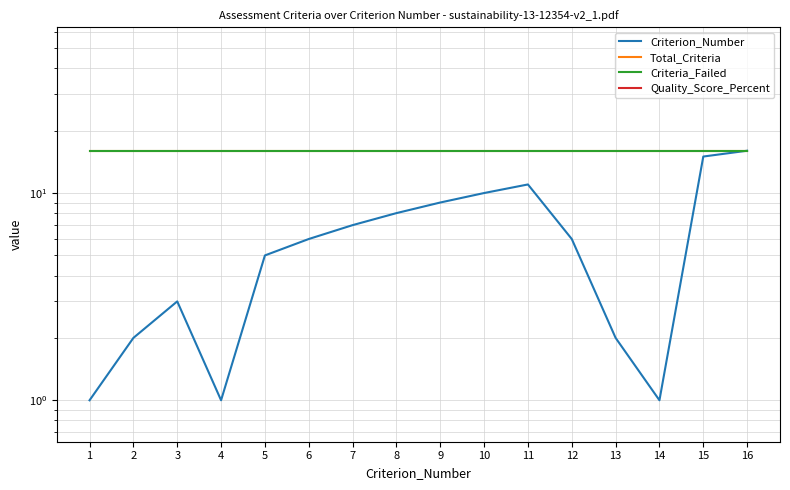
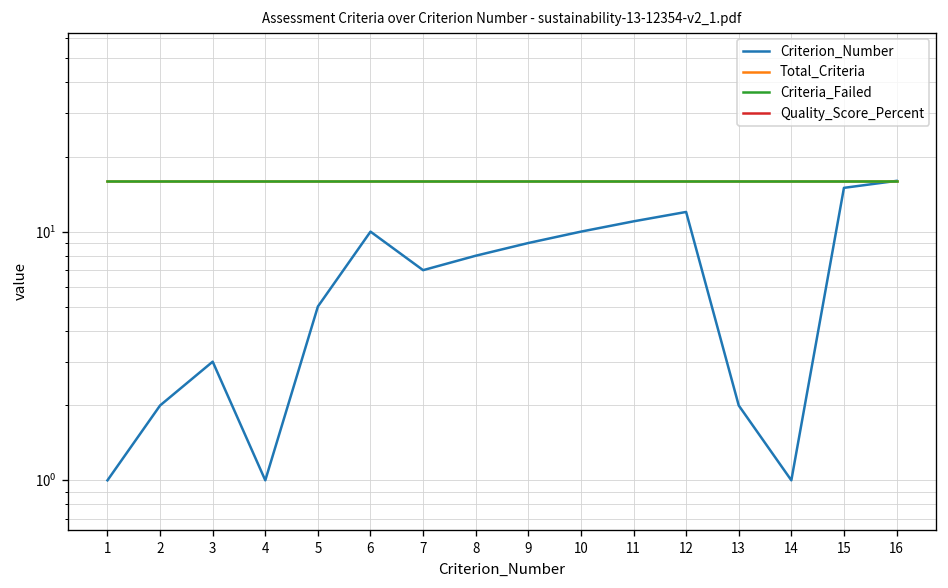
  {
    "Criterion_Number": {
      "1": 1,
      "2": 2,
      "3": 3,
      "4": 1,
      "5": 5,
-     "6": 6,
+     "6": 10,
      "7": 7,
      "8": 8,
      "9": 9,
      "10": 10,
      "11": 11,
-     "12": 6,
+     "12": 12,
      "13": 2,
      "14": 1,
      "15": 15
    },
    "Criteria_Failed": {
      "1": 16,
      "2": 16,
      "3": 16,
      "4": 16,
      "5": 16,
      "6": 16,
      "7": 16,
      "8": 16,
      "9": 16,
      "10": 16,
      "11": 16,
      "12": 16,
      "13": 16,
      "14": 16,
      "15": 16
    }
  }
